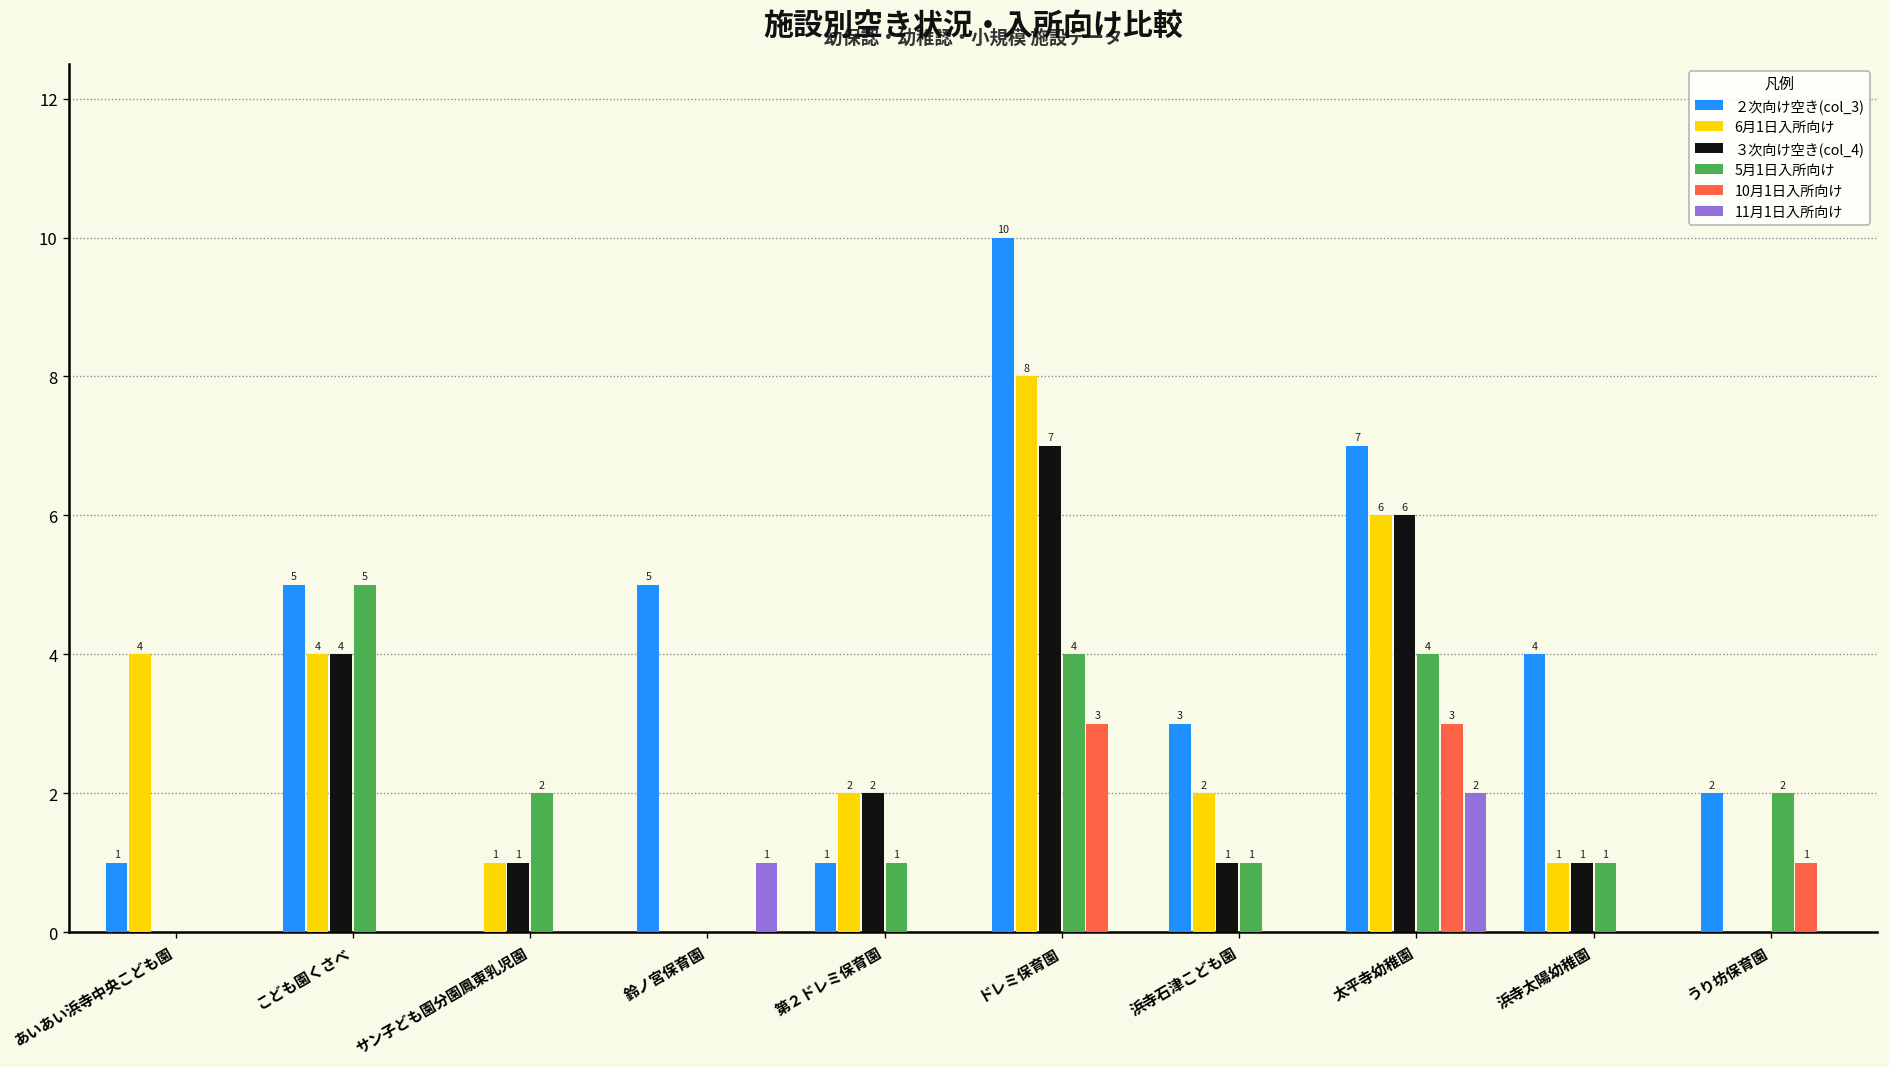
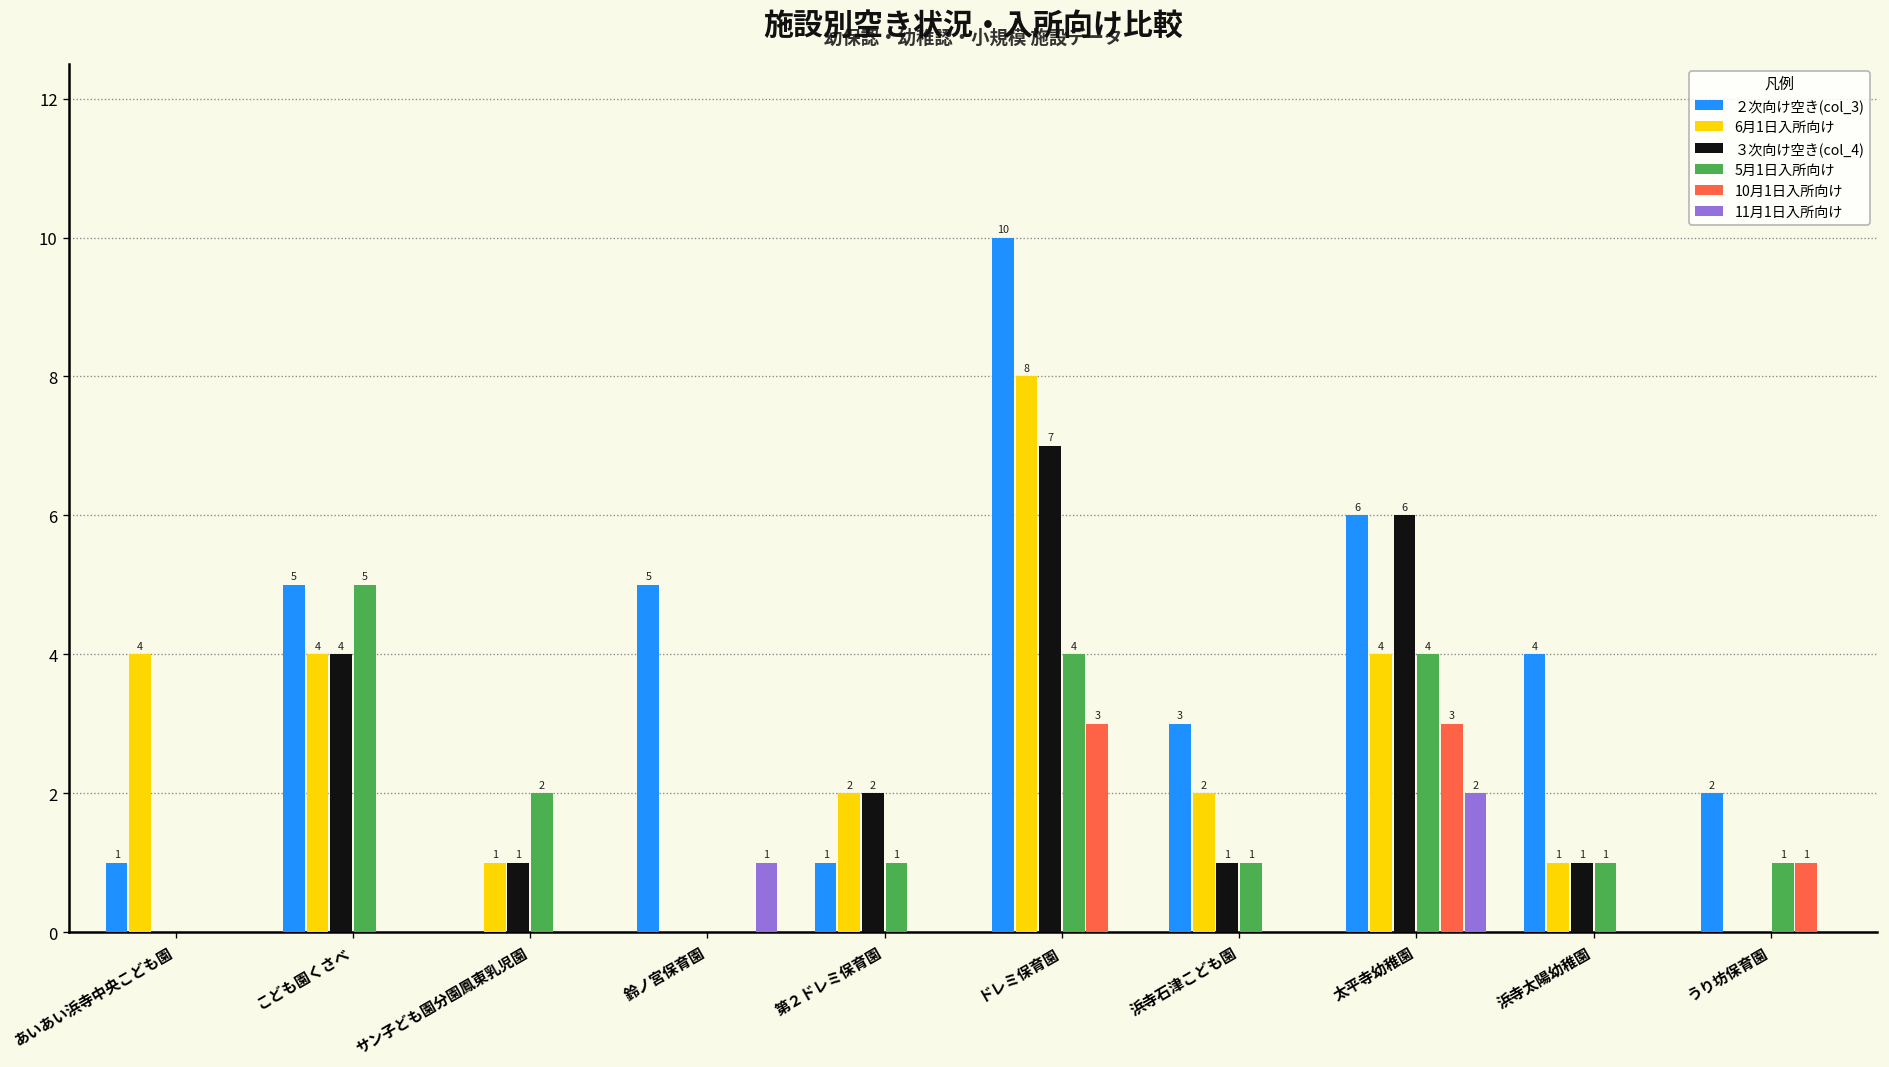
  {
    "２次向け空き(col_3)": {
      "あいあい浜寺中央こども園": 1,
      "こども園くさべ": 5,
      "鈴ノ宮保育園": 5,
      "第２ドレミ保育園": 1,
      "ドレミ保育園": 10,
      "浜寺石津こども園": 3,
-     "太平寺幼稚園": 7,
+     "太平寺幼稚園": 6,
      "浜寺太陽幼稚園": 4,
      "うり坊保育園": 2
    },
    "6月1日入所向け": {
      "あいあい浜寺中央こども園": 4,
      "こども園くさべ": 4,
      "サン子ども園分園鳳東乳児園": 1,
      "第２ドレミ保育園": 2,
      "ドレミ保育園": 8,
      "浜寺石津こども園": 2,
-     "太平寺幼稚園": 6,
+     "太平寺幼稚園": 4,
      "浜寺太陽幼稚園": 1
    },
    "３次向け空き(col_4)": {
      "こども園くさべ": 4,
      "サン子ども園分園鳳東乳児園": 1,
      "第２ドレミ保育園": 2,
      "ドレミ保育園": 7,
      "浜寺石津こども園": 1,
      "太平寺幼稚園": 6,
      "浜寺太陽幼稚園": 1
    },
    "5月1日入所向け": {
      "こども園くさべ": 5,
      "サン子ども園分園鳳東乳児園": 2,
      "第２ドレミ保育園": 1,
      "ドレミ保育園": 4,
      "浜寺石津こども園": 1,
      "太平寺幼稚園": 4,
      "浜寺太陽幼稚園": 1,
-     "うり坊保育園": 2
+     "うり坊保育園": 1
    },
    "10月1日入所向け": {
      "ドレミ保育園": 3,
      "太平寺幼稚園": 3,
      "うり坊保育園": 1
    },
    "11月1日入所向け": {
      "鈴ノ宮保育園": 1,
      "太平寺幼稚園": 2
    }
  }
